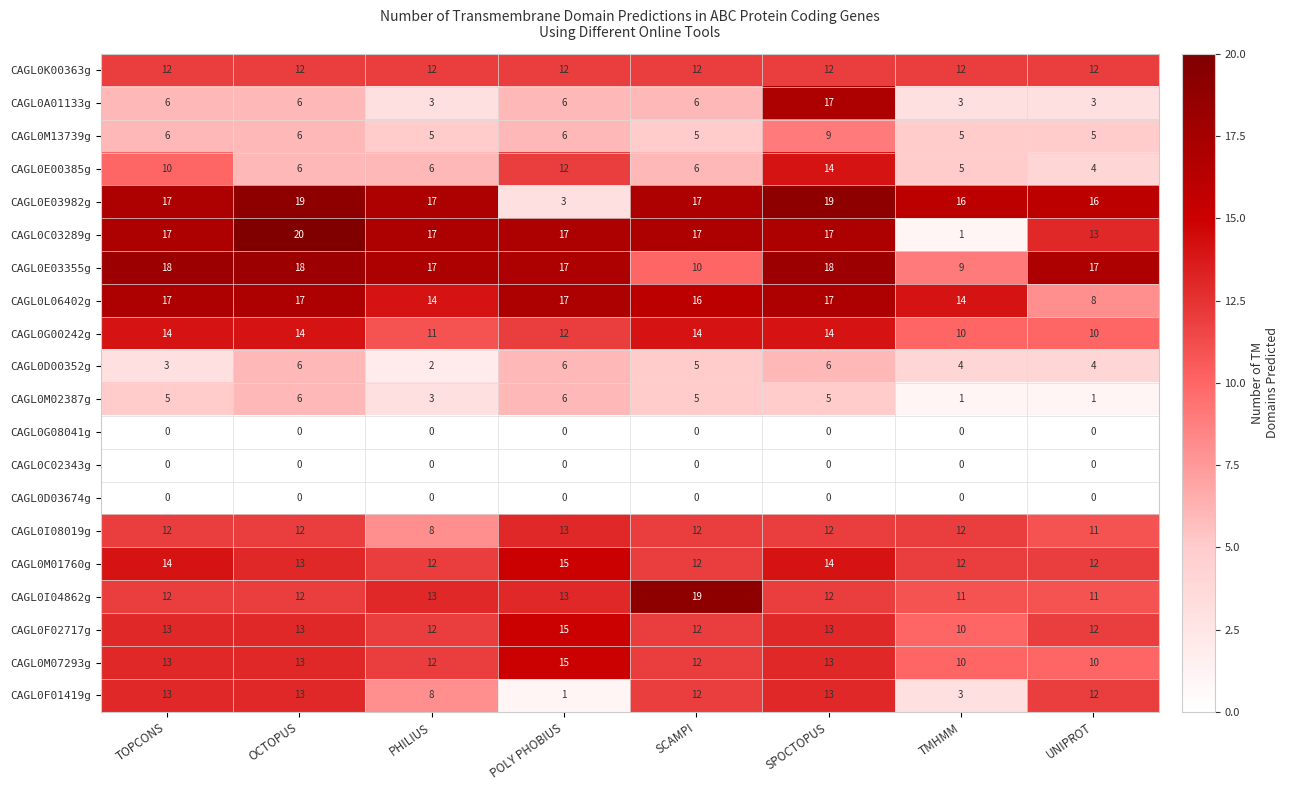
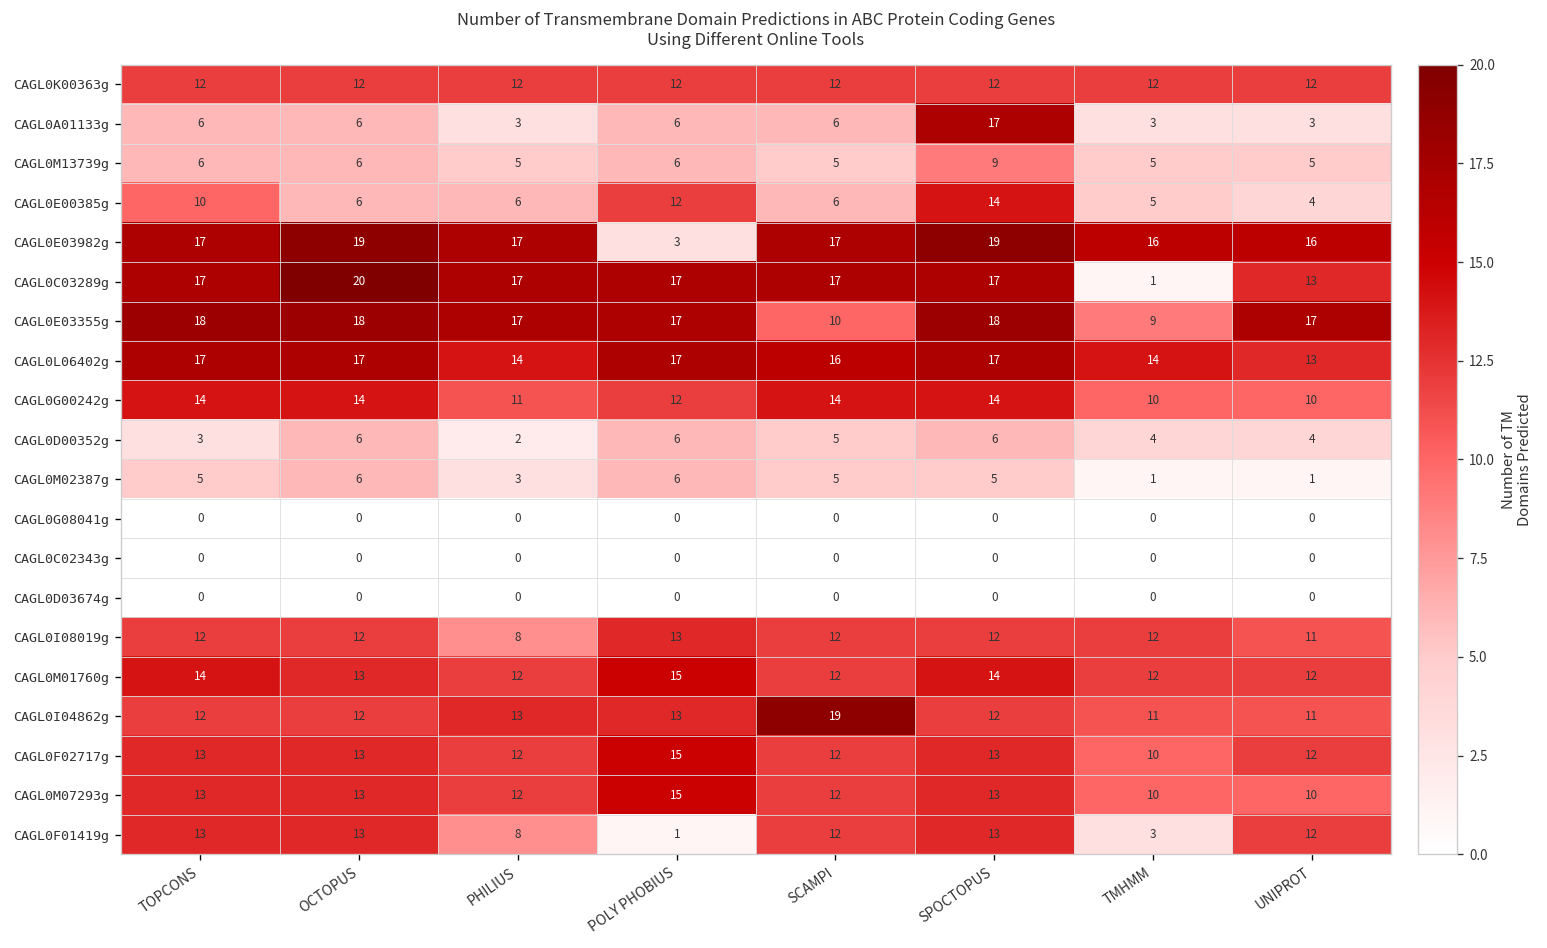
  {
    "CAGL0K00363g": {
      "TOPCONS": 12,
      "OCTOPUS": 12,
      "PHILIUS": 12,
      "POLY PHOBIUS": 12,
      "SCAMPI": 12,
      "SPOCTOPUS": 12,
      "TMHMM": 12,
      "UNIPROT": 12
    },
    "CAGL0A01133g": {
      "TOPCONS": 6,
      "OCTOPUS": 6,
      "PHILIUS": 3,
      "POLY PHOBIUS": 6,
      "SCAMPI": 6,
      "SPOCTOPUS": 17,
      "TMHMM": 3,
      "UNIPROT": 3
    },
    "CAGL0M13739g": {
      "TOPCONS": 6,
      "OCTOPUS": 6,
      "PHILIUS": 5,
      "POLY PHOBIUS": 6,
      "SCAMPI": 5,
      "SPOCTOPUS": 9,
      "TMHMM": 5,
      "UNIPROT": 5
    },
    "CAGL0E00385g": {
      "TOPCONS": 10,
      "OCTOPUS": 6,
      "PHILIUS": 6,
      "POLY PHOBIUS": 12,
      "SCAMPI": 6,
      "SPOCTOPUS": 14,
      "TMHMM": 5,
      "UNIPROT": 4
    },
    "CAGL0E03982g": {
      "TOPCONS": 17,
      "OCTOPUS": 19,
      "PHILIUS": 17,
      "POLY PHOBIUS": 3,
      "SCAMPI": 17,
      "SPOCTOPUS": 19,
      "TMHMM": 16,
      "UNIPROT": 16
    },
    "CAGL0C03289g": {
      "TOPCONS": 17,
      "OCTOPUS": 20,
      "PHILIUS": 17,
      "POLY PHOBIUS": 17,
      "SCAMPI": 17,
      "SPOCTOPUS": 17,
      "TMHMM": 1,
      "UNIPROT": 13
    },
    "CAGL0E03355g": {
      "TOPCONS": 18,
      "OCTOPUS": 18,
      "PHILIUS": 17,
      "POLY PHOBIUS": 17,
      "SCAMPI": 10,
      "SPOCTOPUS": 18,
      "TMHMM": 9,
      "UNIPROT": 17
    },
    "CAGL0L06402g": {
      "TOPCONS": 17,
      "OCTOPUS": 17,
      "PHILIUS": 14,
      "POLY PHOBIUS": 17,
      "SCAMPI": 16,
      "SPOCTOPUS": 17,
      "TMHMM": 14,
-     "UNIPROT": 8
+     "UNIPROT": 13
    },
    "CAGL0G00242g": {
      "TOPCONS": 14,
      "OCTOPUS": 14,
      "PHILIUS": 11,
      "POLY PHOBIUS": 12,
      "SCAMPI": 14,
      "SPOCTOPUS": 14,
      "TMHMM": 10,
      "UNIPROT": 10
    },
    "CAGL0D00352g": {
      "TOPCONS": 3,
      "OCTOPUS": 6,
      "PHILIUS": 2,
      "POLY PHOBIUS": 6,
      "SCAMPI": 5,
      "SPOCTOPUS": 6,
      "TMHMM": 4,
      "UNIPROT": 4
    },
    "CAGL0M02387g": {
      "TOPCONS": 5,
      "OCTOPUS": 6,
      "PHILIUS": 3,
      "POLY PHOBIUS": 6,
      "SCAMPI": 5,
      "SPOCTOPUS": 5,
      "TMHMM": 1,
      "UNIPROT": 1
    },
    "CAGL0G08041g": {
      "TOPCONS": 0,
      "OCTOPUS": 0,
      "PHILIUS": 0,
      "POLY PHOBIUS": 0,
      "SCAMPI": 0,
      "SPOCTOPUS": 0,
      "TMHMM": 0,
      "UNIPROT": 0
    },
    "CAGL0C02343g": {
      "TOPCONS": 0,
      "OCTOPUS": 0,
      "PHILIUS": 0,
      "POLY PHOBIUS": 0,
      "SCAMPI": 0,
      "SPOCTOPUS": 0,
      "TMHMM": 0,
      "UNIPROT": 0
    },
    "CAGL0D03674g": {
      "TOPCONS": 0,
      "OCTOPUS": 0,
      "PHILIUS": 0,
      "POLY PHOBIUS": 0,
      "SCAMPI": 0,
      "SPOCTOPUS": 0,
      "TMHMM": 0,
      "UNIPROT": 0
    },
    "CAGL0I08019g": {
      "TOPCONS": 12,
      "OCTOPUS": 12,
      "PHILIUS": 8,
      "POLY PHOBIUS": 13,
      "SCAMPI": 12,
      "SPOCTOPUS": 12,
      "TMHMM": 12,
      "UNIPROT": 11
    },
    "CAGL0M01760g": {
      "TOPCONS": 14,
      "OCTOPUS": 13,
      "PHILIUS": 12,
      "POLY PHOBIUS": 15,
      "SCAMPI": 12,
      "SPOCTOPUS": 14,
      "TMHMM": 12,
      "UNIPROT": 12
    },
    "CAGL0I04862g": {
      "TOPCONS": 12,
      "OCTOPUS": 12,
      "PHILIUS": 13,
      "POLY PHOBIUS": 13,
      "SCAMPI": 19,
      "SPOCTOPUS": 12,
      "TMHMM": 11,
      "UNIPROT": 11
    },
    "CAGL0F02717g": {
      "TOPCONS": 13,
      "OCTOPUS": 13,
      "PHILIUS": 12,
      "POLY PHOBIUS": 15,
      "SCAMPI": 12,
      "SPOCTOPUS": 13,
      "TMHMM": 10,
      "UNIPROT": 12
    },
    "CAGL0M07293g": {
      "TOPCONS": 13,
      "OCTOPUS": 13,
      "PHILIUS": 12,
      "POLY PHOBIUS": 15,
      "SCAMPI": 12,
      "SPOCTOPUS": 13,
      "TMHMM": 10,
      "UNIPROT": 10
    },
    "CAGL0F01419g": {
      "TOPCONS": 13,
      "OCTOPUS": 13,
      "PHILIUS": 8,
      "POLY PHOBIUS": 1,
      "SCAMPI": 12,
      "SPOCTOPUS": 13,
      "TMHMM": 3,
      "UNIPROT": 12
    }
  }
